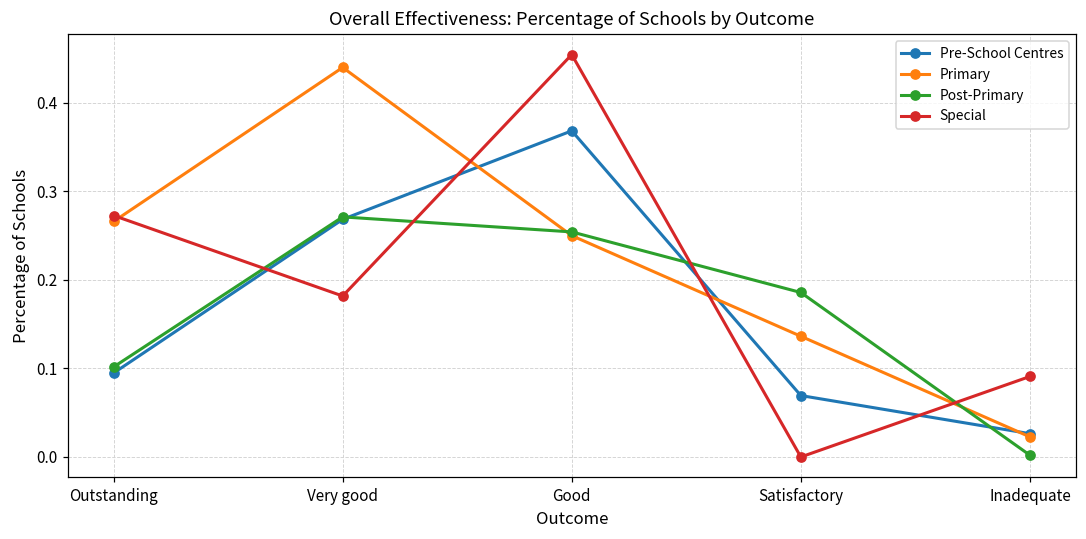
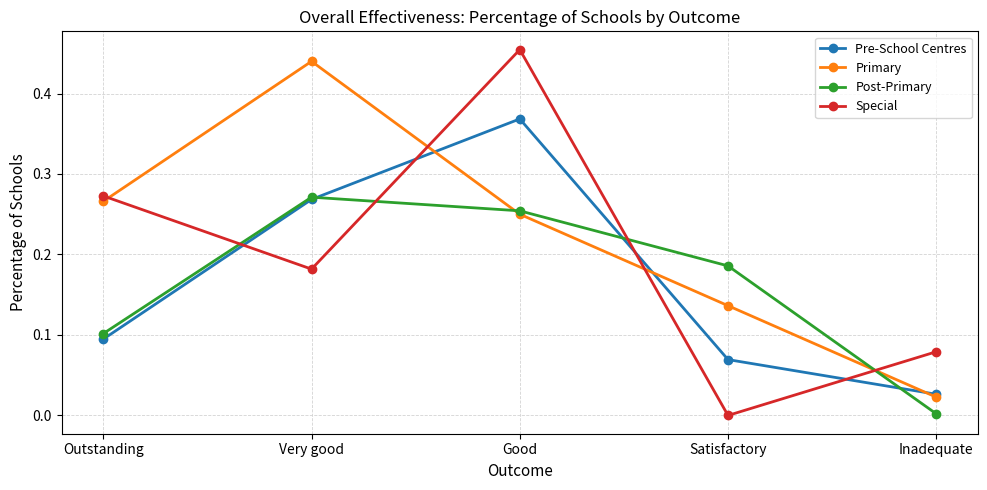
  {
    "Pre-School Centres": {
      "Outstanding": 0.09,
      "Good": 0.37,
      "Satisfactory": 0.07,
      "Inadequate": 0.03
    },
    "Primary": {
      "Outstanding": 0.27,
      "Very good": 0.44,
      "Good": 0.25,
      "Satisfactory": 0.14,
      "Inadequate": 0.02
    },
    "Post-Primary": {
      "Outstanding": 0.10,
      "Good": 0.25,
      "Satisfactory": 0.19,
      "Inadequate": 0.00
    },
    "Special": {
      "Outstanding": 0.27,
      "Very good": 0.18,
      "Good": 0.45,
      "Satisfactory": 0.00,
-     "Inadequate": 0.09
+     "Inadequate": 0.08
    }
  }
